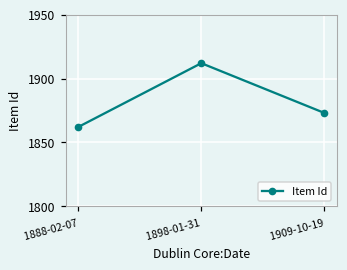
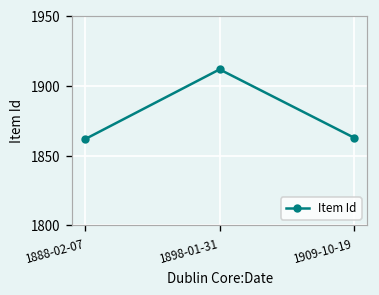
  {
    "1888-02-07": 1862,
    "1898-01-31": 1912,
-   "1909-10-19": 1873
+   "1909-10-19": 1863
  }
